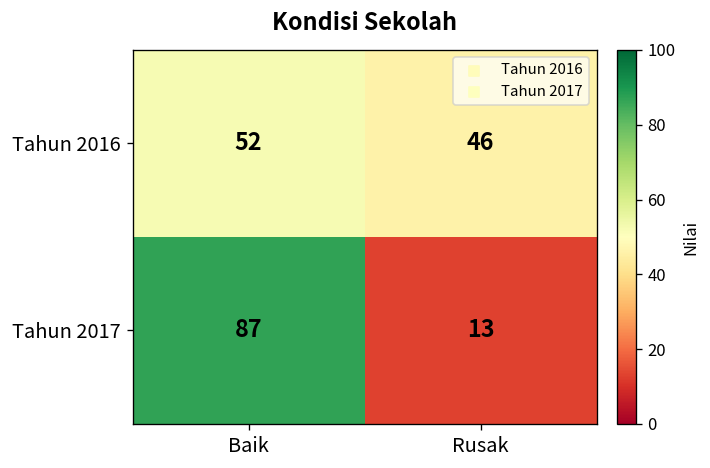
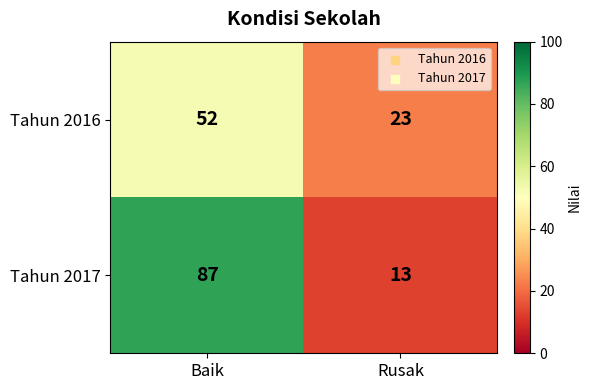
  {
    "Tahun 2016": {
      "Baik": 52,
-     "Rusak": 46
+     "Rusak": 23
    },
    "Tahun 2017": {
      "Baik": 87,
      "Rusak": 13
    }
  }
